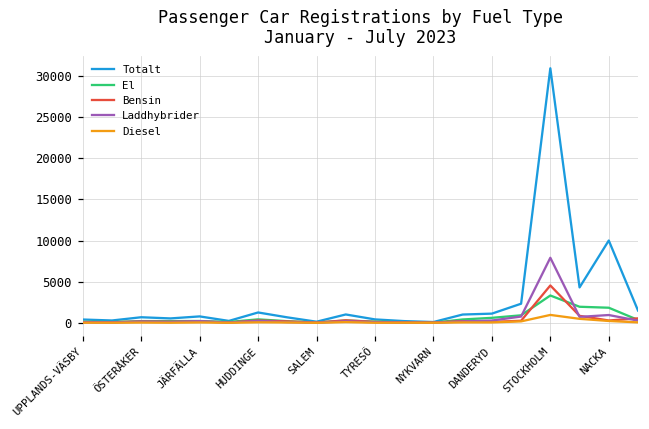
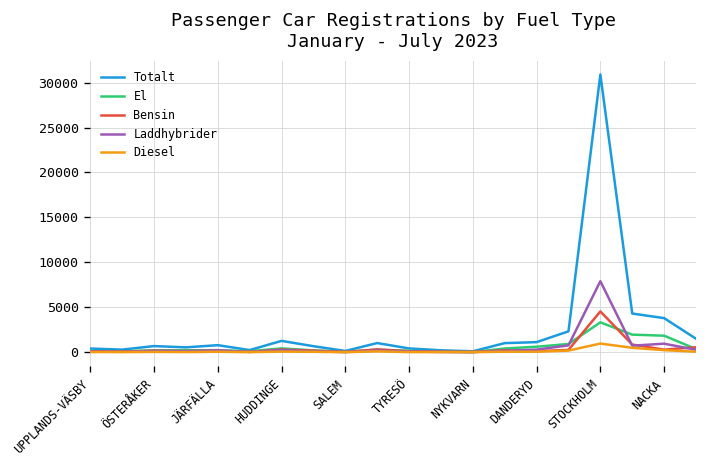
  {
    "Totalt": {
      "ÖSTERÅKER": 1000,
      "JÄRFÄLLA": 1000,
      "HUDDINGE": 1000,
      "DANDERYD": 1000,
      "STOCKHOLM": 31000,
-     "NACKA": 10000
+     "NACKA": 4000
    },
    "El": {
      "STOCKHOLM": 3000,
      "NACKA": 2000
    },
    "Bensin": {
      "STOCKHOLM": 5000
    },
    "Laddhybrider": {
      "STOCKHOLM": 8000,
      "NACKA": 1000
    },
    "Diesel": {
      "STOCKHOLM": 1000
    }
  }
